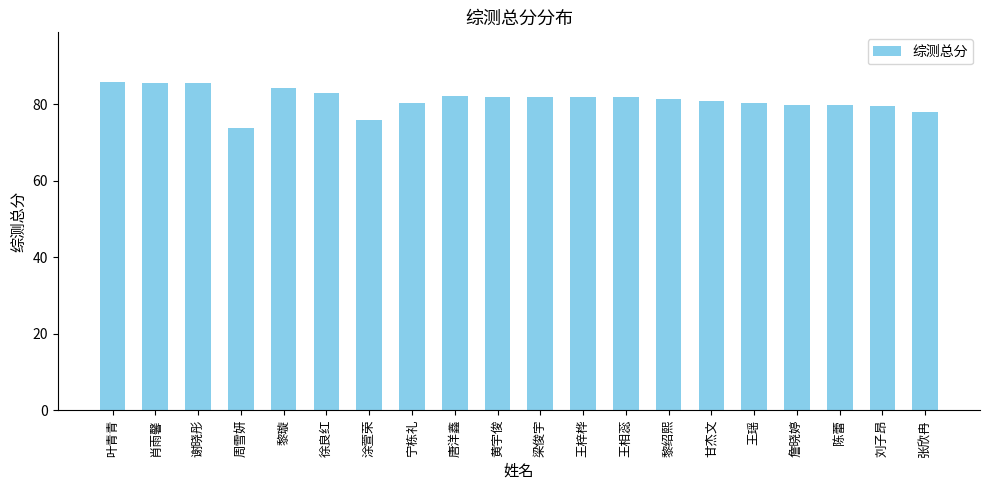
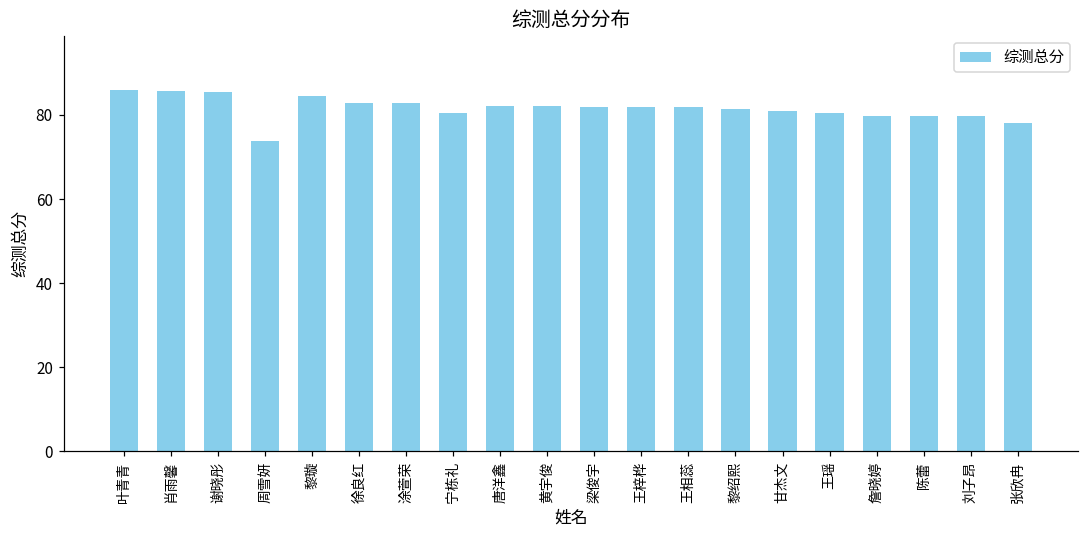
  {
    "叶青青": 86,
    "肖雨馨": 86,
    "谢晓彤": 86,
    "周雪妍": 74,
    "黎璇": 84,
    "徐良红": 83,
-   "涂萱荣": 76,
+   "涂萱荣": 83,
    "宁栋礼": 80,
    "唐洋鑫": 82,
    "黄宇俊": 82,
    "梁俊宇": 82,
    "王梓桦": 82,
    "王相蕊": 82,
    "黎绍熙": 81,
    "甘杰文": 81,
    "王瑶": 80,
    "詹晓婷": 80,
    "陈蕾": 80,
    "刘子昂": 80,
    "张欣冉": 78
  }
